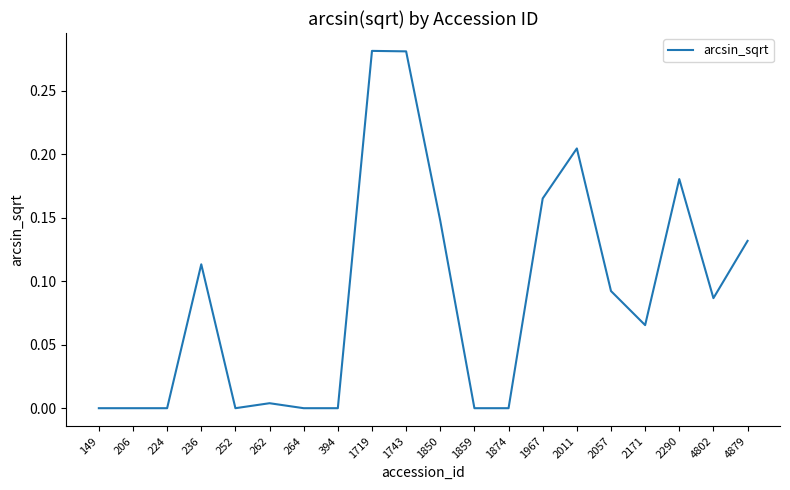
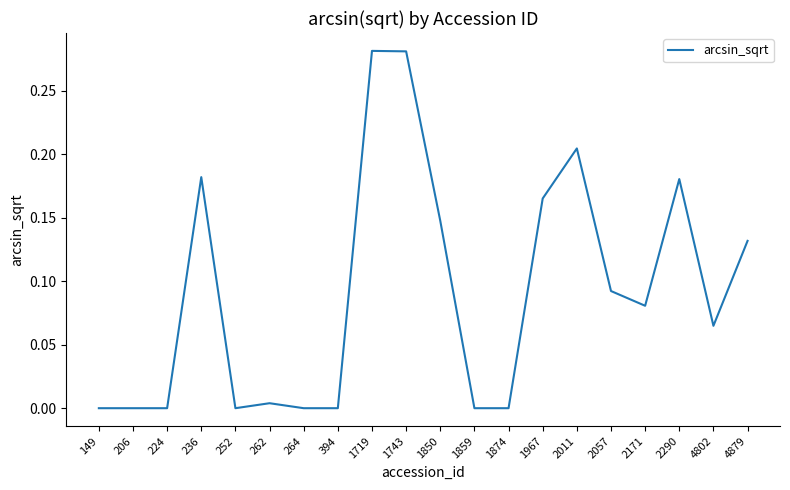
  {
    "149": 0.000,
    "206": 0.000,
    "224": 0.000,
-   "236": 0.113,
+   "236": 0.182,
    "252": 0.000,
    "262": 0.004,
    "264": 0.000,
    "394": 0.000,
    "1719": 0.282,
    "1743": 0.281,
    "1850": 0.148,
    "1859": 0.000,
    "1874": 0.000,
    "1967": 0.165,
    "2011": 0.205,
    "2057": 0.092,
-   "2171": 0.065,
+   "2171": 0.081,
    "2290": 0.181,
-   "4802": 0.087,
+   "4802": 0.065,
    "4879": 0.132
  }
